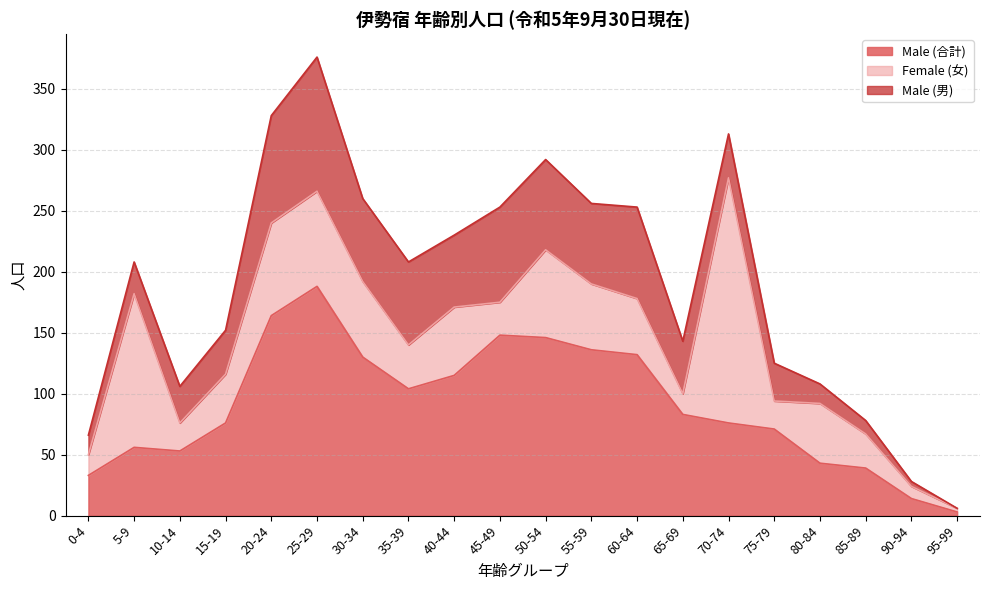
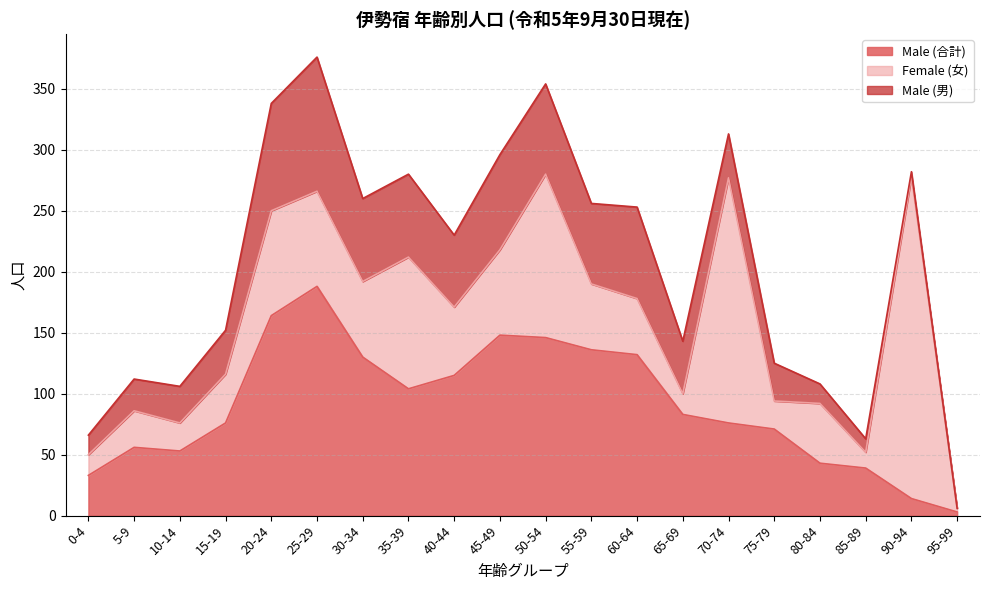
  {
    "Female (女)": {
      "0-4": 17,
-     "5-9": 126,
+     "5-9": 30,
      "10-14": 23,
      "15-19": 40,
-     "20-24": 76,
+     "20-24": 86,
      "25-29": 78,
      "30-34": 62,
-     "35-39": 36,
+     "35-39": 108,
      "40-44": 56,
-     "45-49": 27,
-     "50-54": 72,
+     "45-49": 70,
+     "50-54": 134,
      "55-59": 54,
      "60-64": 46,
      "65-69": 17,
      "70-74": 201,
      "75-79": 23,
      "80-84": 49,
-     "85-89": 28,
-     "90-94": 10
+     "85-89": 13,
+     "90-94": 264
    }
  }
